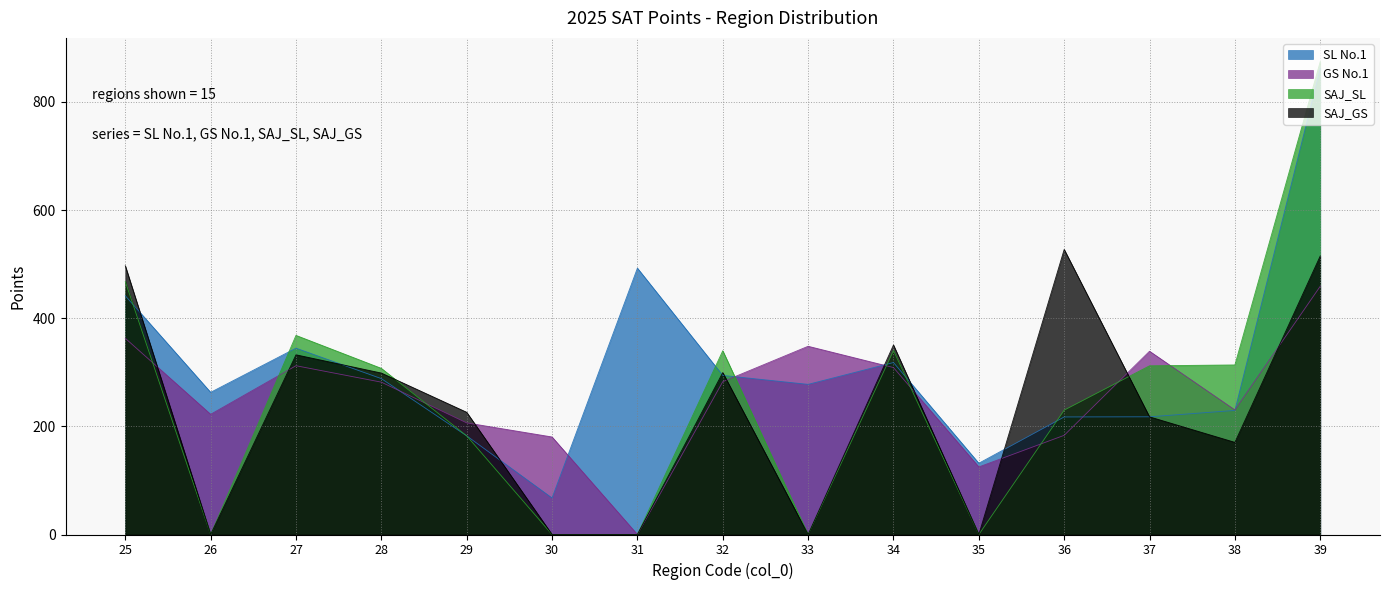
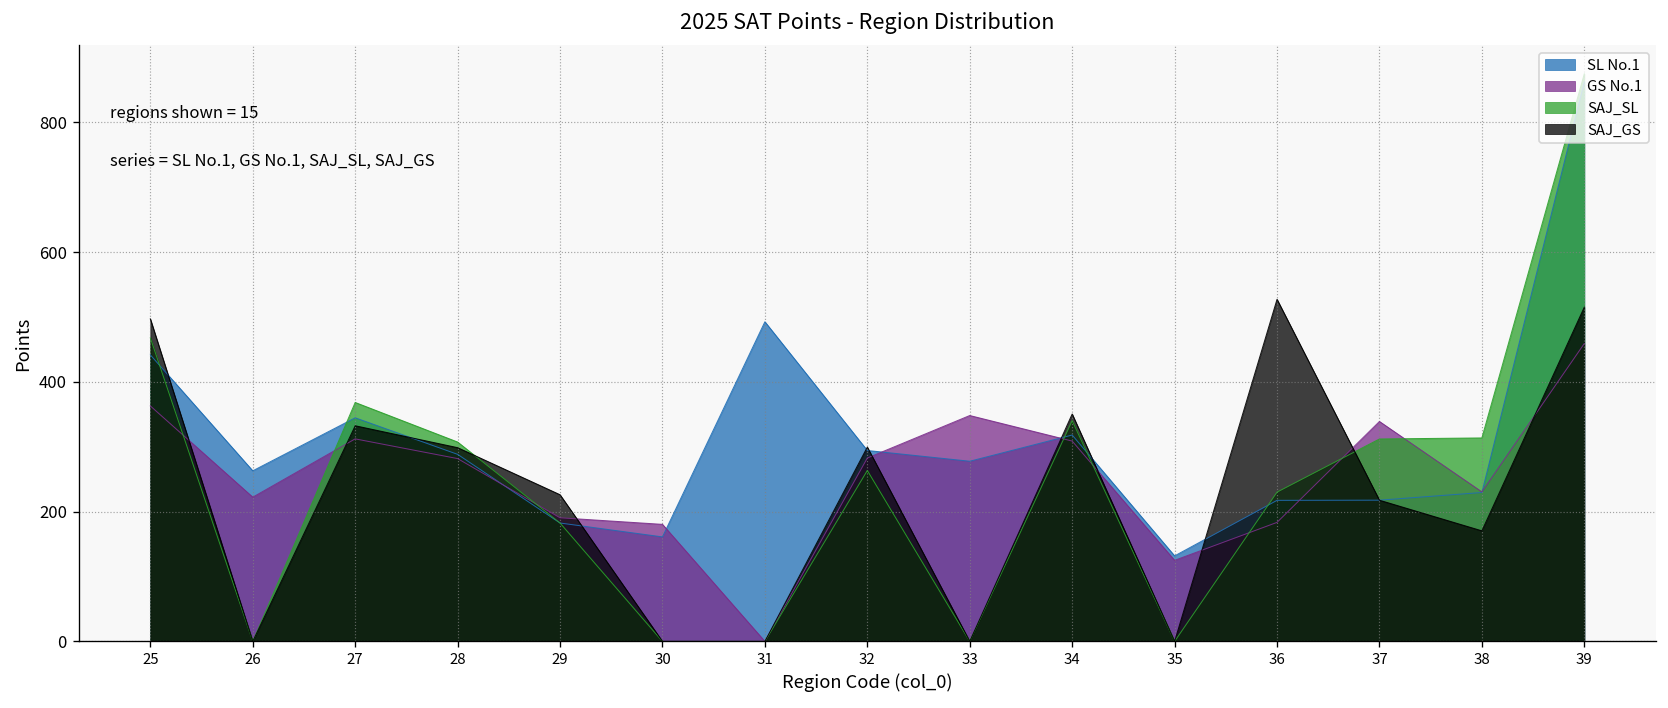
  {
    "SL No.1": {
      "25": 440,
      "26": 260,
      "27": 340,
      "28": 290,
-     "30": 70,
+     "30": 160,
      "31": 490,
      "32": 290,
      "33": 280,
      "34": 320,
      "35": 130,
      "36": 220
    },
    "GS No.1": {
      "25": 360,
      "26": 220,
      "27": 310,
      "28": 280,
-     "29": 210,
+     "29": 190,
      "30": 180,
      "32": 280,
      "33": 350,
      "34": 310,
      "35": 120,
      "36": 180,
      "37": 340,
      "39": 460
    },
    "SAJ_SL": {
      "25": 470,
      "27": 370,
      "28": 310,
-     "32": 340,
+     "32": 260,
      "34": 340,
      "36": 230,
      "37": 310,
      "38": 310
    },
    "SAJ_GS": {
      "25": 500,
      "27": 330,
      "28": 300,
      "29": 230,
      "32": 300,
      "34": 350,
      "36": 530,
      "38": 170,
      "39": 520
    }
  }
